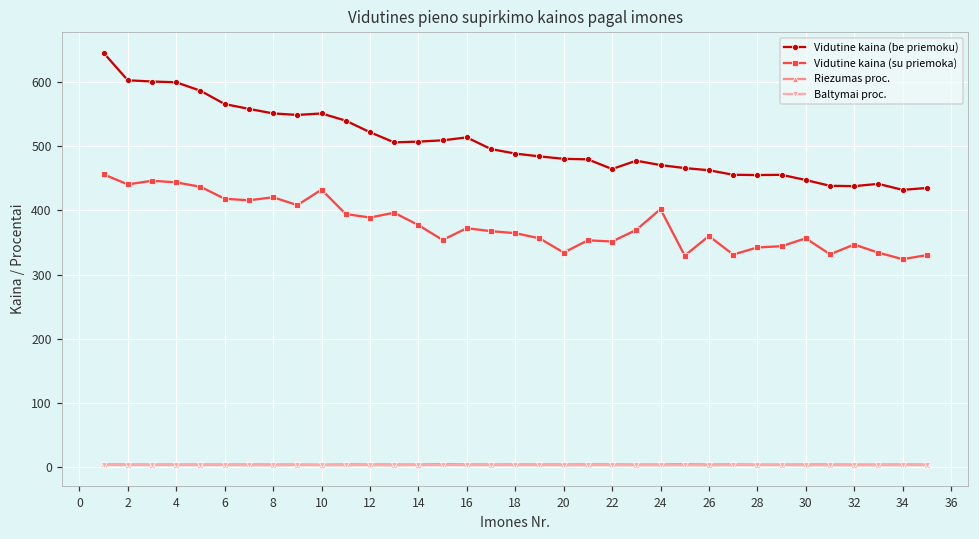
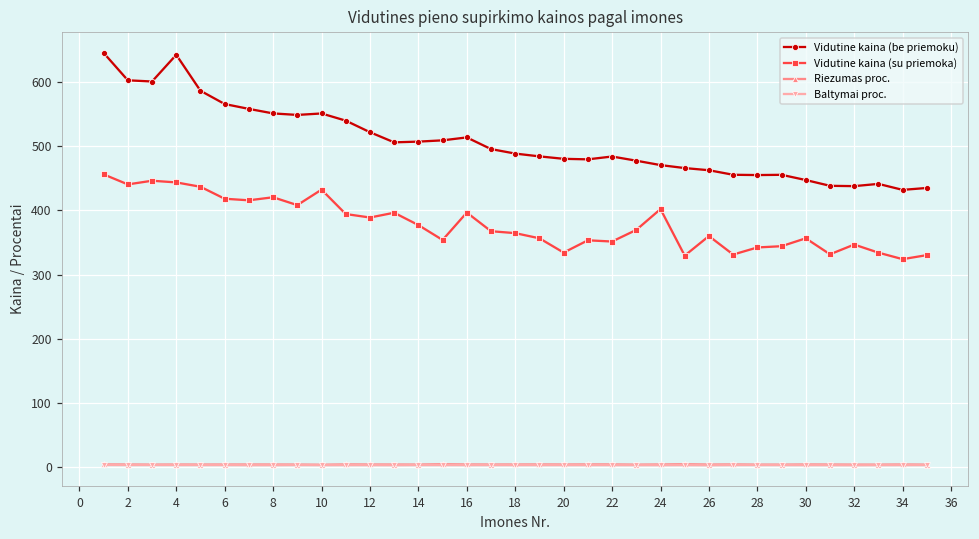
  {
    "Vidutine kaina (be priemoku)": {
      "2": 600,
-     "4": 600,
+     "4": 640,
      "6": 570,
      "8": 550,
      "10": 550,
      "12": 520,
      "14": 510,
      "16": 510,
      "18": 490,
      "20": 480,
-     "22": 460,
+     "22": 480,
      "24": 470,
      "26": 460,
      "28": 450,
      "30": 450,
      "32": 440,
      "34": 430
    },
    "Vidutine kaina (su priemoka)": {
      "2": 440,
      "4": 440,
      "6": 420,
      "8": 420,
      "10": 430,
      "12": 390,
      "14": 380,
-     "16": 370,
+     "16": 400,
      "18": 360,
      "20": 330,
      "22": 350,
      "24": 400,
      "26": 360,
      "28": 340,
      "30": 360,
      "32": 350,
      "34": 320
    }
  }
